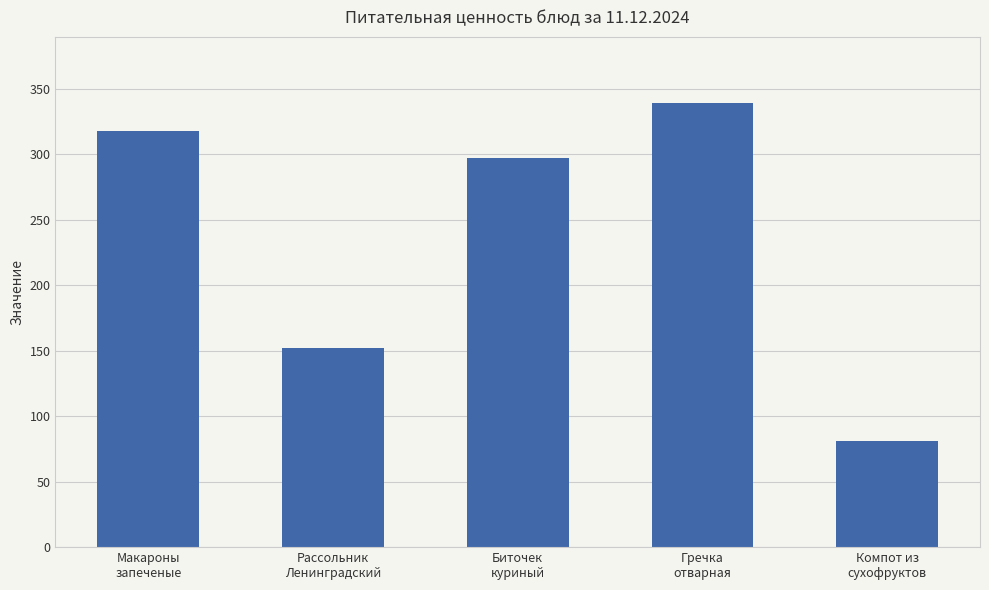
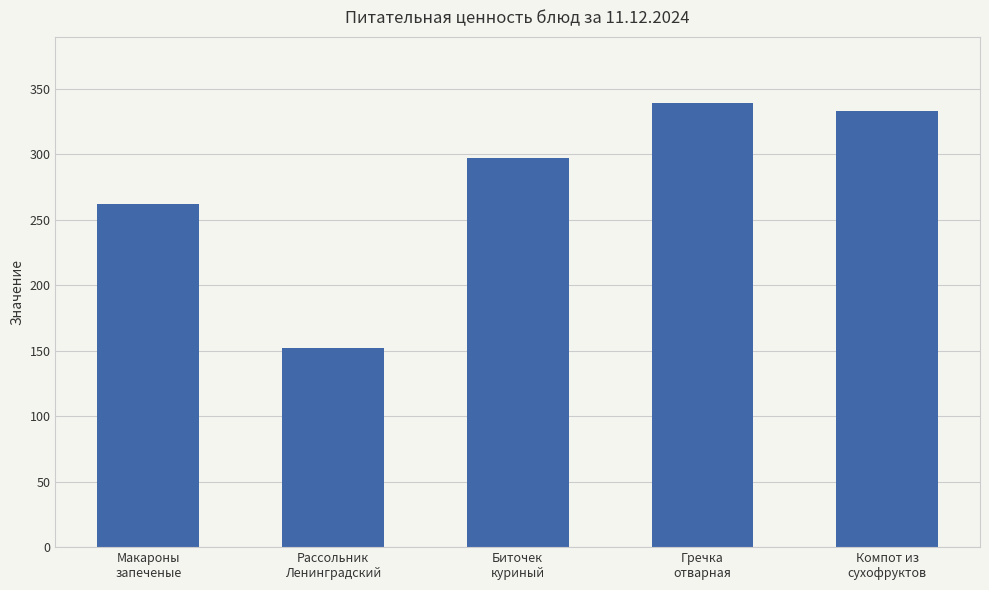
  {
-   "Макароны запеченые": 318,
+   "Макароны запеченые": 262,
    "Рассольник Ленинградский": 152,
    "Биточек куриный": 297,
    "Гречка отварная": 339,
-   "Компот из сухофруктов": 81
+   "Компот из сухофруктов": 333
  }
